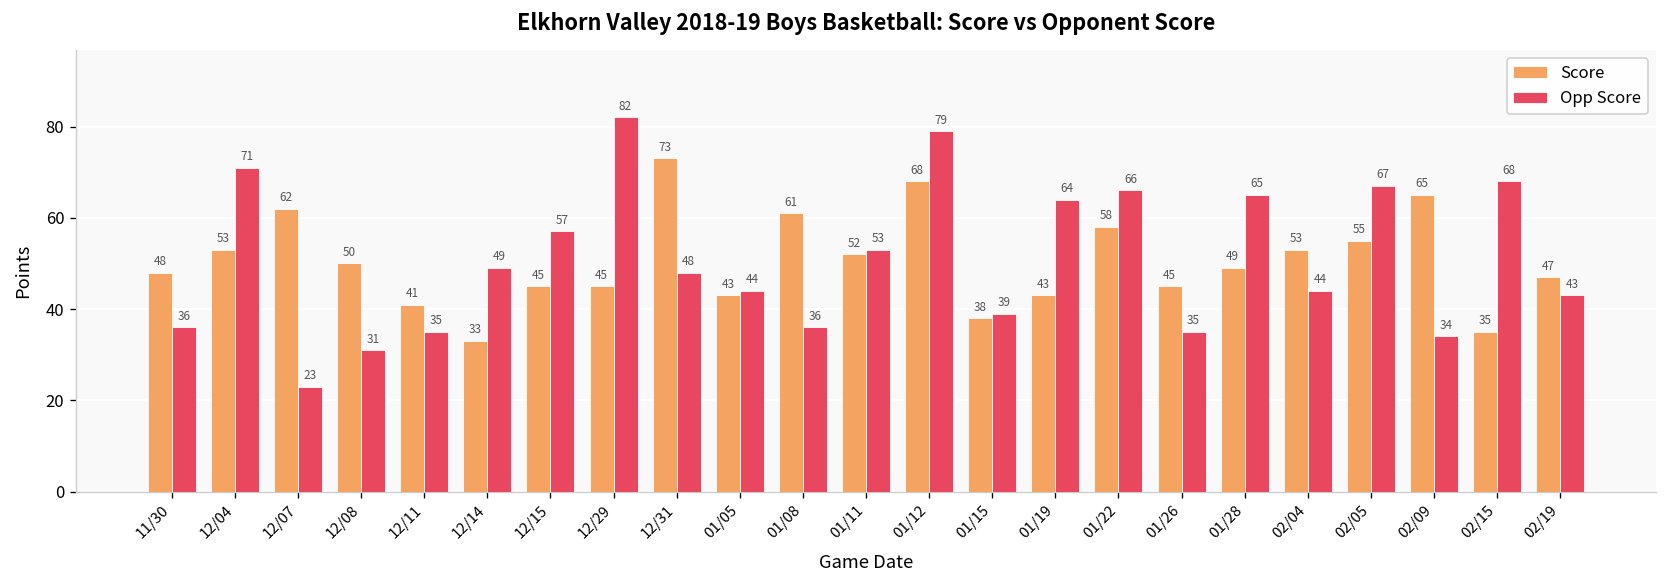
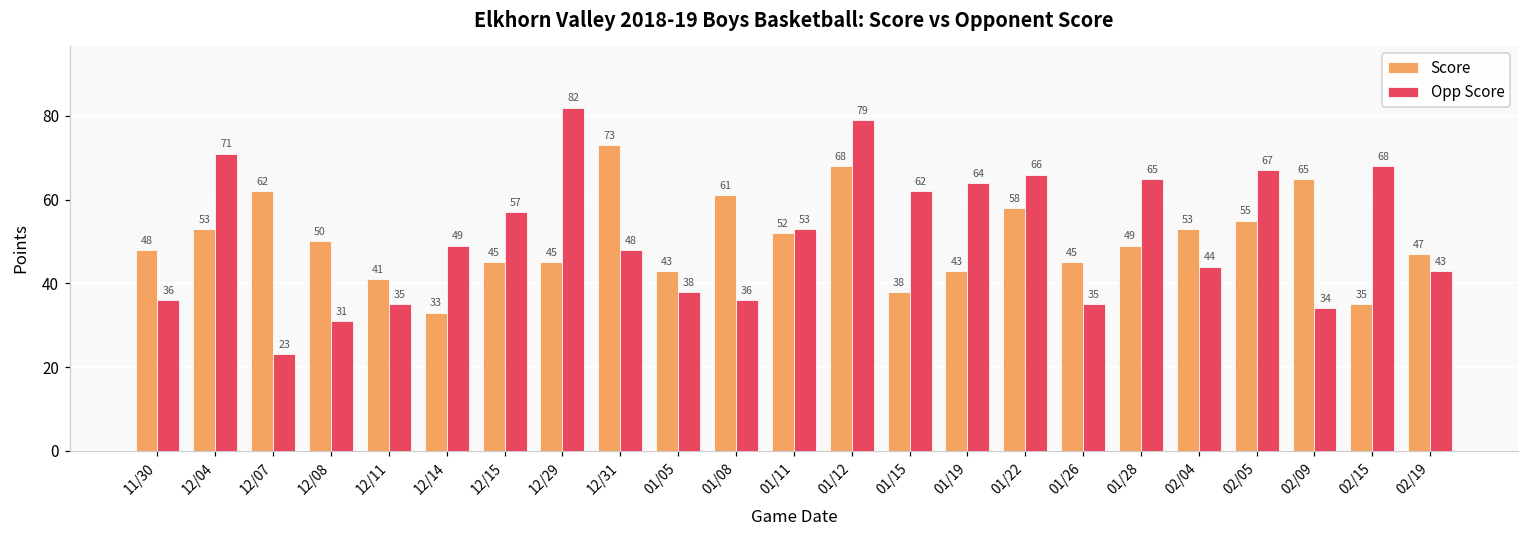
  {
    "Score": {
      "11/30": 48,
      "12/04": 53,
      "12/07": 62,
      "12/08": 50,
      "12/11": 41,
      "12/14": 33,
      "12/15": 45,
      "12/29": 45,
      "12/31": 73,
      "01/05": 43,
      "01/08": 61,
      "01/11": 52,
      "01/12": 68,
      "01/15": 38,
      "01/19": 43,
      "01/22": 58,
      "01/26": 45,
      "01/28": 49,
      "02/04": 53,
      "02/05": 55,
      "02/09": 65,
      "02/15": 35,
      "02/19": 47
    },
    "Opp Score": {
      "11/30": 36,
      "12/04": 71,
      "12/07": 23,
      "12/08": 31,
      "12/11": 35,
      "12/14": 49,
      "12/15": 57,
      "12/29": 82,
      "12/31": 48,
-     "01/05": 44,
+     "01/05": 38,
      "01/08": 36,
      "01/11": 53,
      "01/12": 79,
-     "01/15": 39,
+     "01/15": 62,
      "01/19": 64,
      "01/22": 66,
      "01/26": 35,
      "01/28": 65,
      "02/04": 44,
      "02/05": 67,
      "02/09": 34,
      "02/15": 68,
      "02/19": 43
    }
  }
